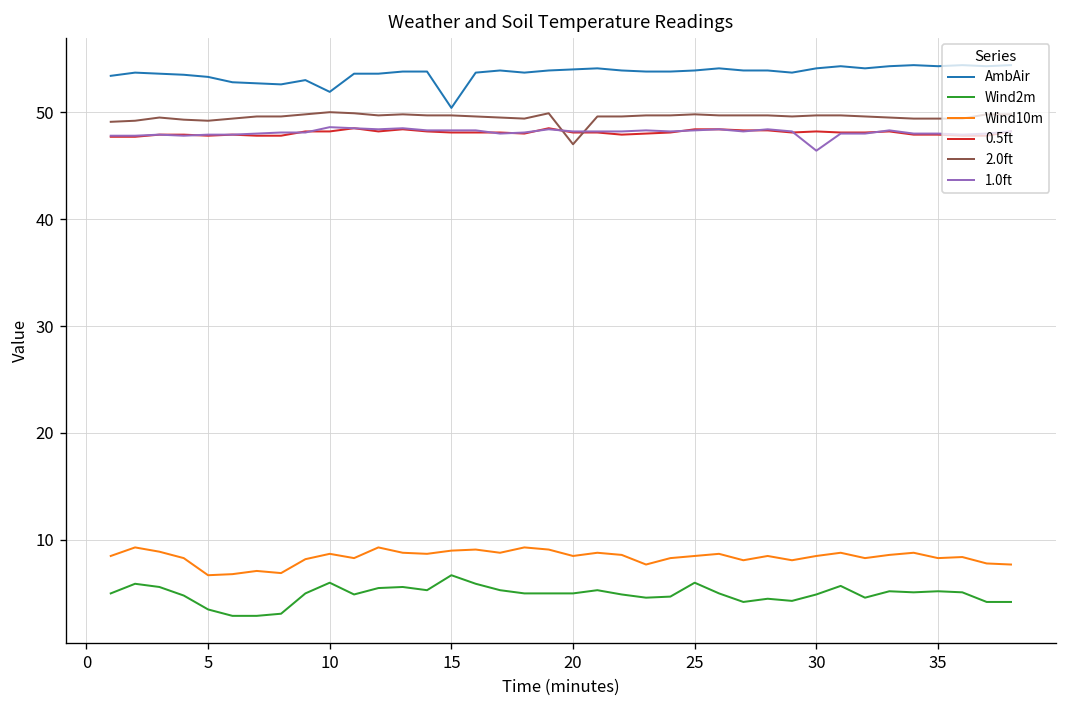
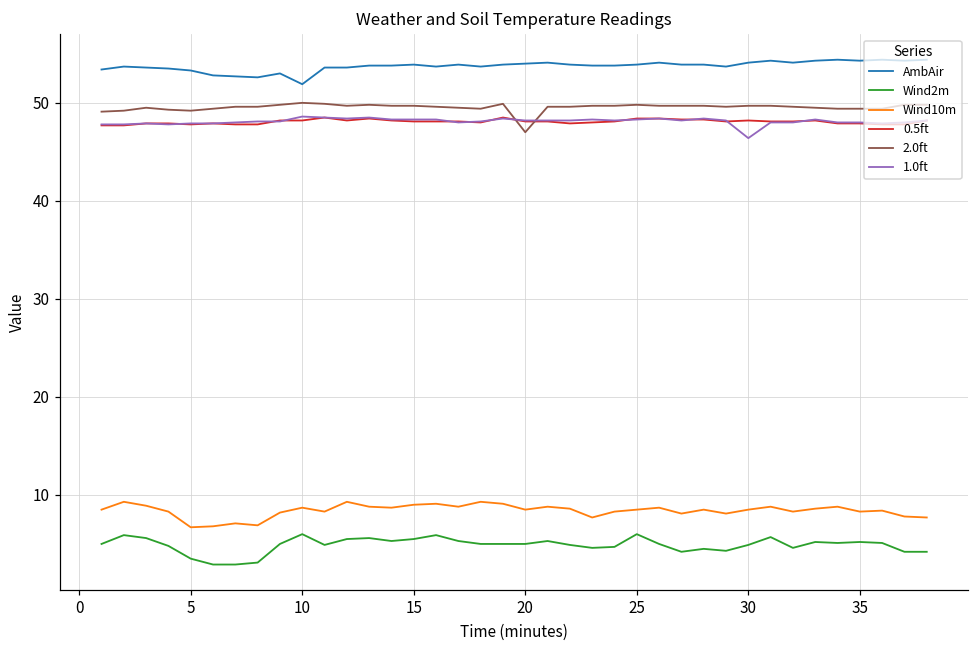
  {
    "AmbAir": {
      "5": 53,
      "10": 52,
-     "15": 50,
+     "15": 54,
      "20": 54,
      "25": 54,
      "30": 54,
      "35": 54
    },
    "Wind2m": {
      "5": 4,
      "10": 6,
-     "15": 7,
+     "15": 6,
      "20": 5,
      "25": 6,
      "30": 5,
      "35": 5
    },
    "Wind10m": {
      "5": 7,
      "10": 9,
      "15": 9,
      "20": 9,
      "25": 9,
      "30": 9,
      "35": 8
    },
    "0.5ft": {
      "10": 48,
      "30": 48
    },
    "2.0ft": {
      "5": 49,
      "10": 50,
      "15": 50,
      "20": 47,
      "25": 50,
      "30": 50,
      "35": 49
    },
    "1.0ft": {
      "10": 49,
      "30": 46
    }
  }
